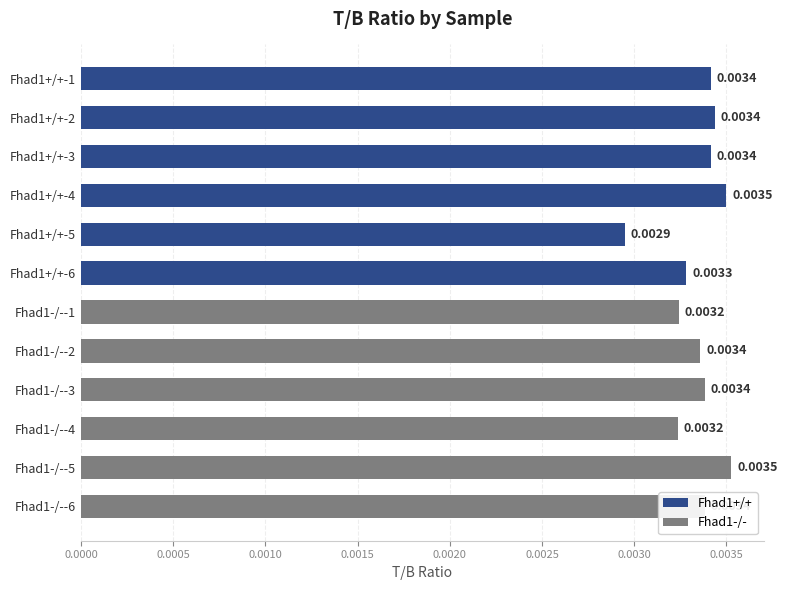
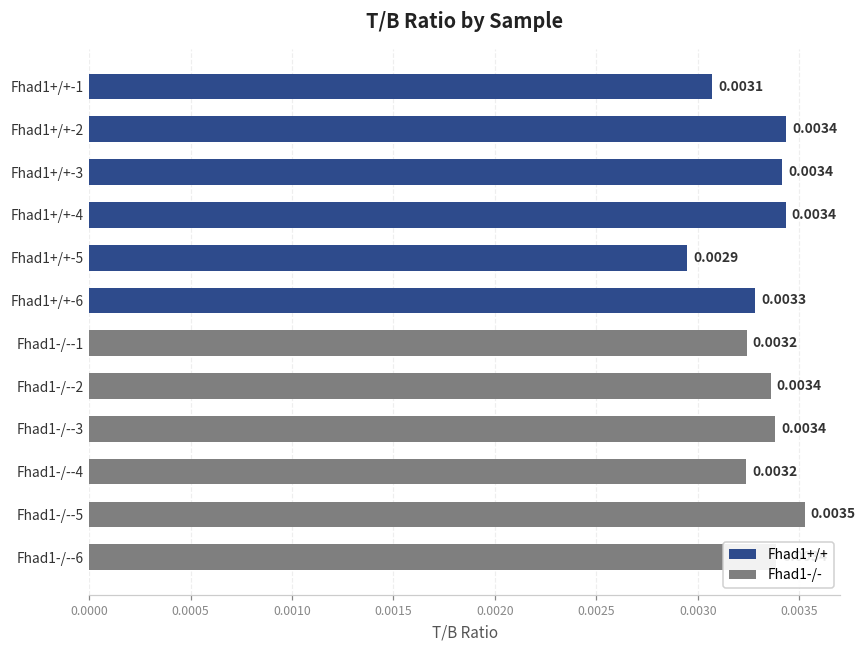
  {
    "Fhad1+/+": {
-     "Fhad1+/+-1": 0.0034,
+     "Fhad1+/+-1": 0.0031,
      "Fhad1+/+-2": 0.0034,
      "Fhad1+/+-3": 0.0034,
-     "Fhad1+/+-4": 0.0035,
+     "Fhad1+/+-4": 0.0034,
      "Fhad1+/+-5": 0.0029,
      "Fhad1+/+-6": 0.0033
    },
    "Fhad1-/-": {
      "Fhad1-/--1": 0.0032,
      "Fhad1-/--2": 0.0034,
      "Fhad1-/--3": 0.0034,
      "Fhad1-/--4": 0.0032,
      "Fhad1-/--5": 0.0035
    }
  }
